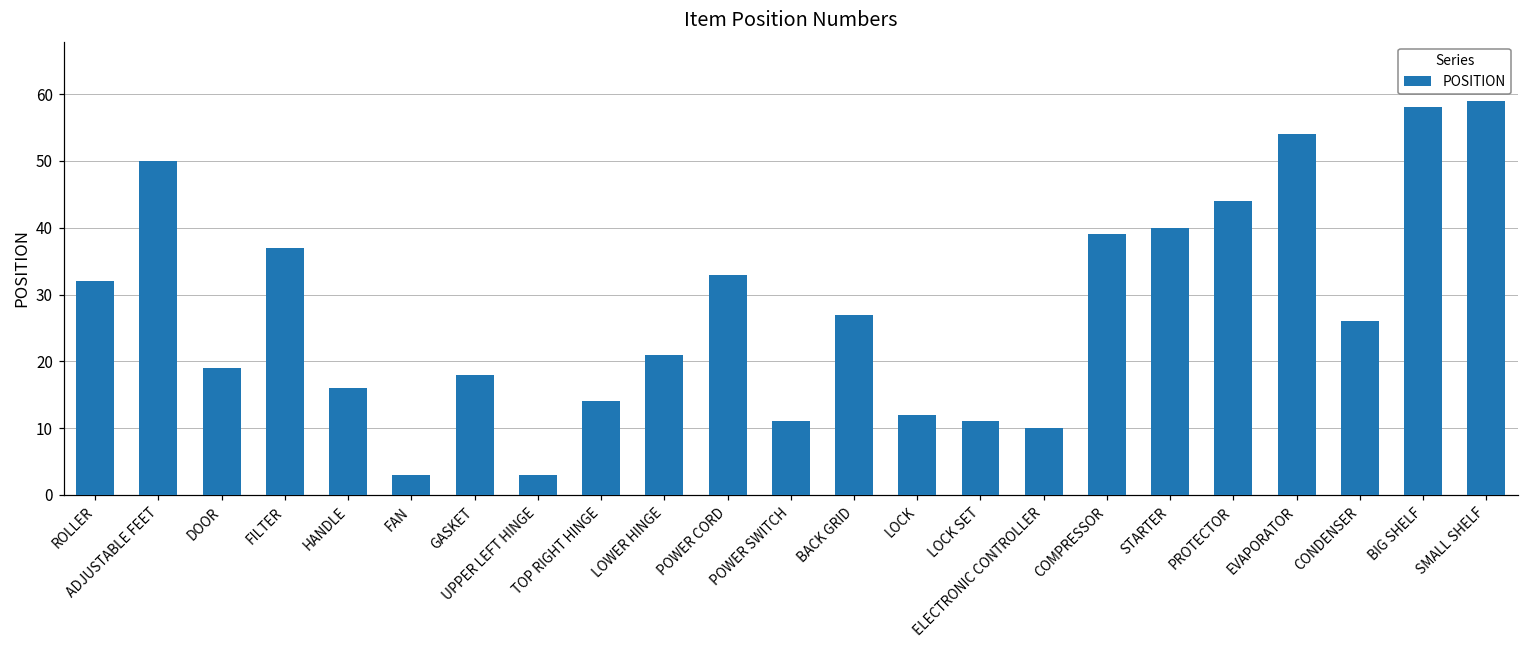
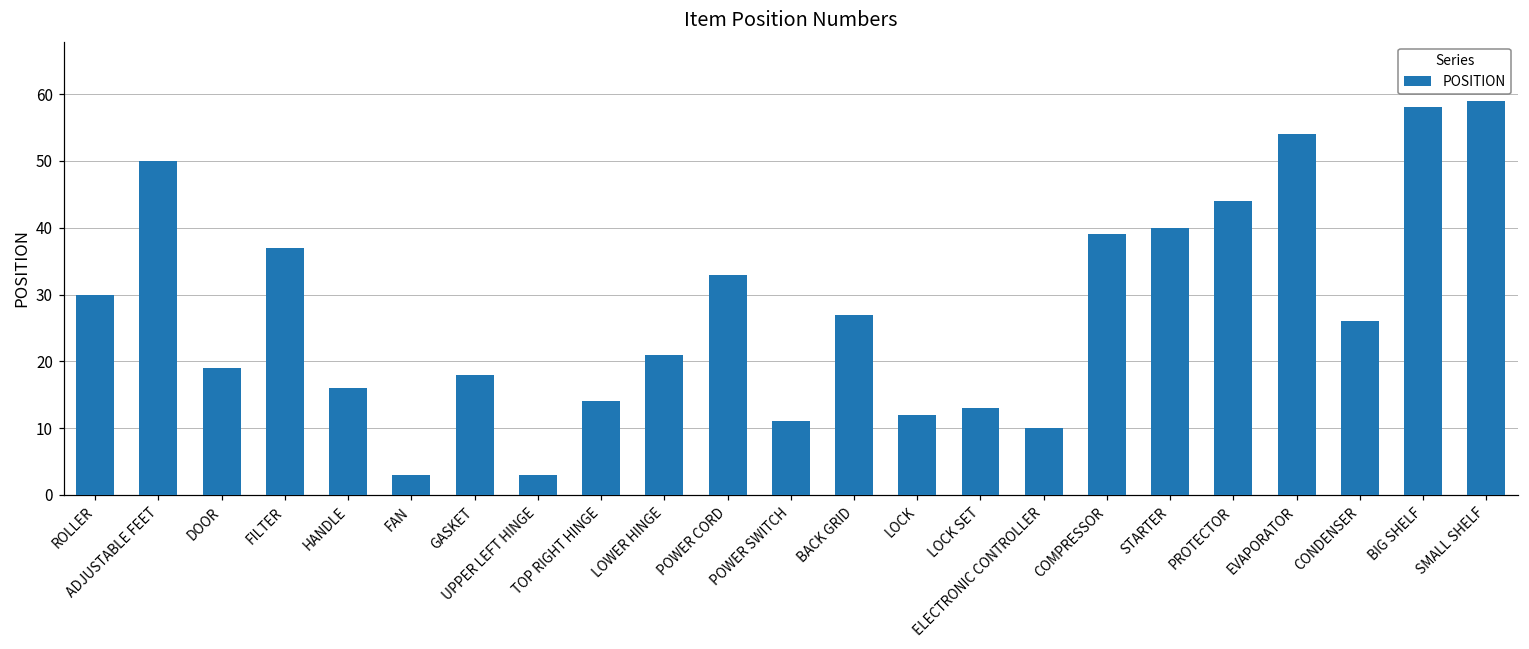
  {
-   "ROLLER": 32,
+   "ROLLER": 30,
    "ADJUSTABLE FEET": 50,
    "DOOR": 19,
    "FILTER": 37,
    "HANDLE": 16,
    "FAN": 3,
    "GASKET": 18,
    "UPPER LEFT HINGE": 3,
    "TOP RIGHT HINGE": 14,
    "LOWER HINGE": 21,
    "POWER CORD": 33,
    "POWER SWITCH": 11,
    "BACK GRID": 27,
    "LOCK": 12,
-   "LOCK SET": 11,
+   "LOCK SET": 13,
    "ELECTRONIC CONTROLLER": 10,
    "COMPRESSOR": 39,
    "STARTER": 40,
    "PROTECTOR": 44,
    "EVAPORATOR": 54,
    "CONDENSER": 26,
    "BIG SHELF": 58,
    "SMALL SHELF": 59
  }
